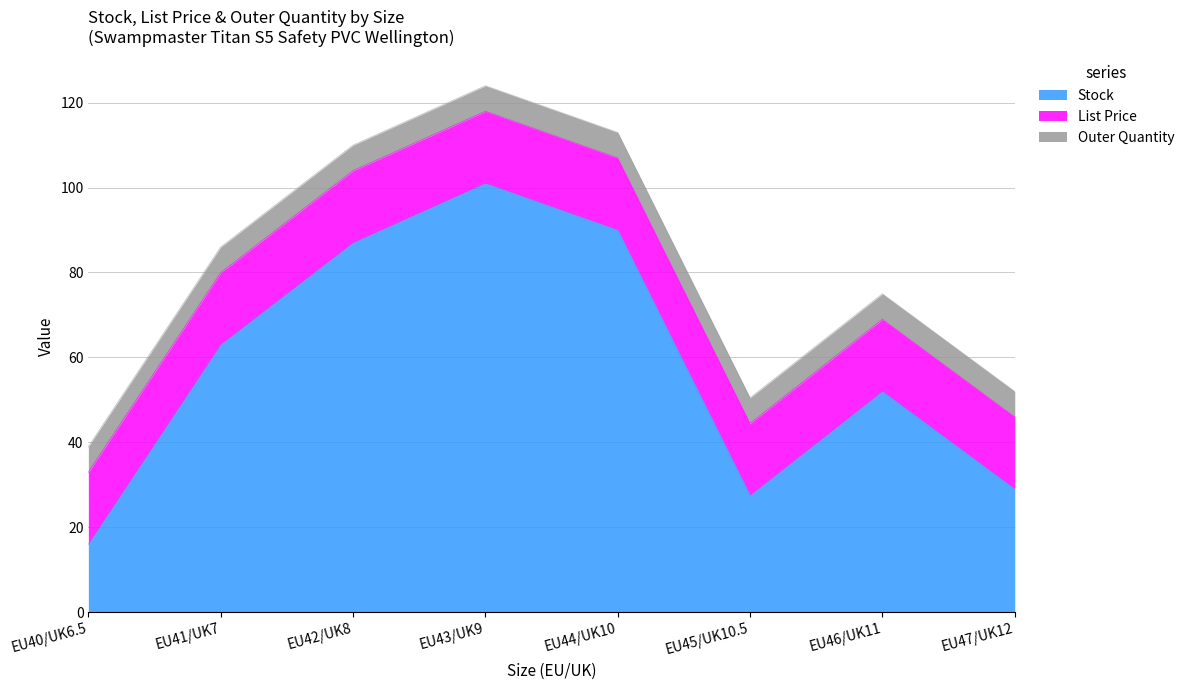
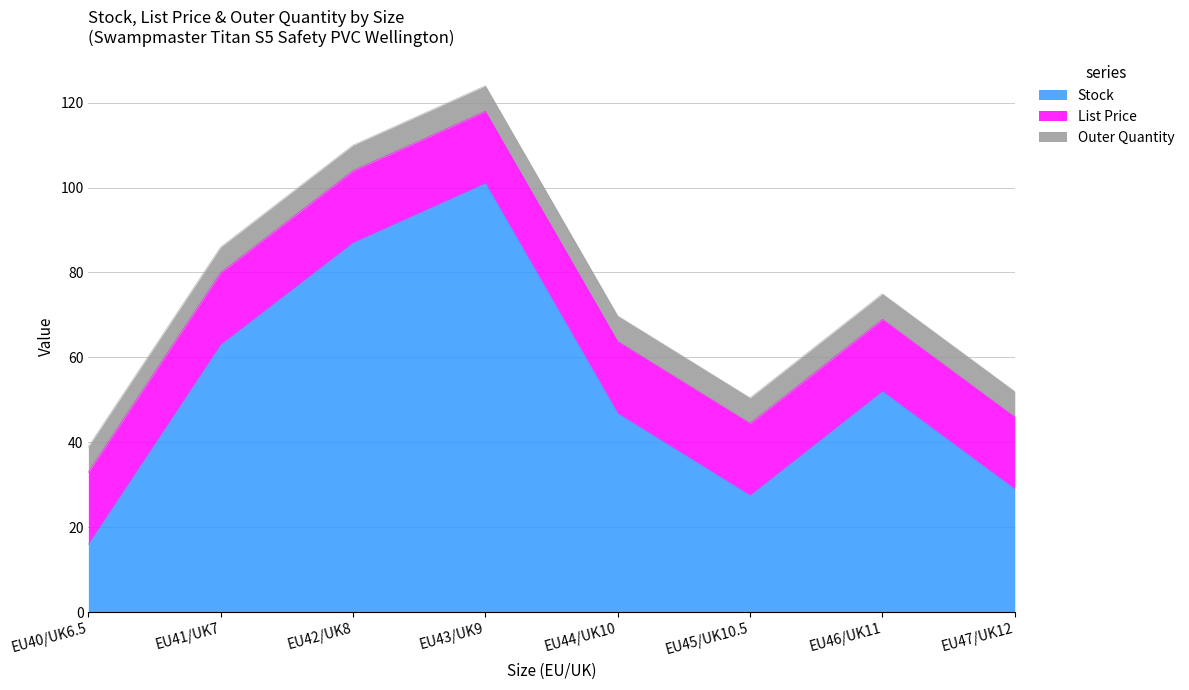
  {
    "Stock": {
      "EU40/UK6.5": 16,
      "EU41/UK7": 63,
      "EU42/UK8": 87,
      "EU43/UK9": 101,
-     "EU44/UK10": 90,
+     "EU44/UK10": 47,
      "EU45/UK10.5": 28,
      "EU46/UK11": 52,
      "EU47/UK12": 29
    },
    "List Price": {
      "EU40/UK6.5": 17,
      "EU41/UK7": 17,
      "EU42/UK8": 17,
      "EU43/UK9": 17,
      "EU44/UK10": 17,
      "EU45/UK10.5": 17,
      "EU46/UK11": 17,
      "EU47/UK12": 17
    },
    "Outer Quantity": {
      "EU40/UK6.5": 6,
      "EU41/UK7": 6,
      "EU42/UK8": 6,
      "EU43/UK9": 6,
      "EU44/UK10": 6,
      "EU45/UK10.5": 6,
      "EU46/UK11": 6,
      "EU47/UK12": 6
    }
  }
